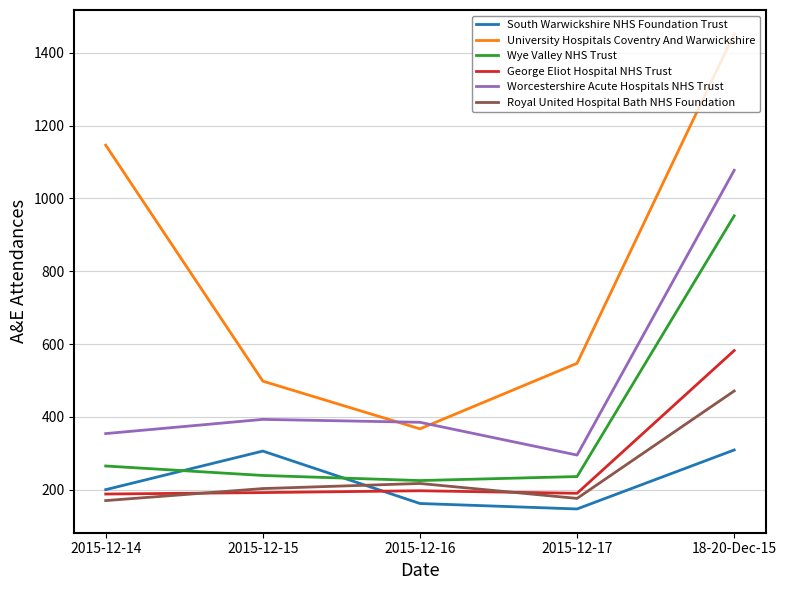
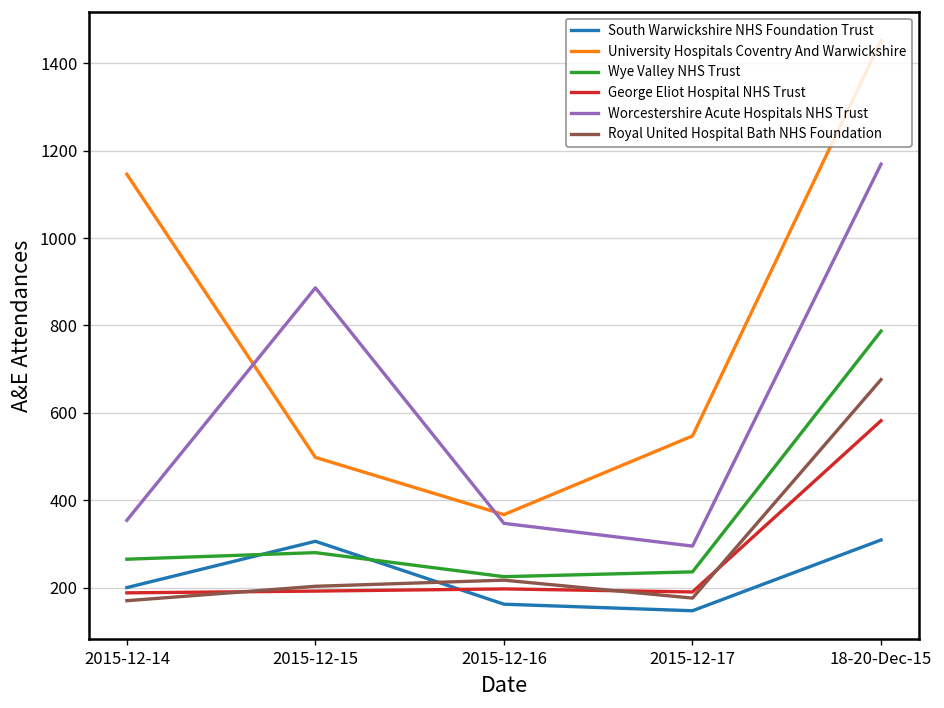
  {
    "South Warwickshire NHS Foundation Trust": {
      "2015-12-14": 200,
      "2015-12-15": 310,
      "2015-12-16": 160,
      "2015-12-17": 150,
      "18-20-Dec-15": 310
    },
    "University Hospitals Coventry And Warwickshire": {
      "2015-12-14": 1150,
      "2015-12-15": 500,
      "2015-12-16": 370,
      "2015-12-17": 550
    },
    "Wye Valley NHS Trust": {
      "2015-12-14": 270,
-     "2015-12-15": 240,
+     "2015-12-15": 280,
      "2015-12-16": 230,
      "2015-12-17": 240,
-     "18-20-Dec-15": 950
+     "18-20-Dec-15": 790
    },
    "George Eliot Hospital NHS Trust": {
      "2015-12-14": 190,
      "2015-12-15": 190,
      "2015-12-16": 200,
      "2015-12-17": 190,
      "18-20-Dec-15": 580
    },
    "Worcestershire Acute Hospitals NHS Trust": {
      "2015-12-14": 350,
-     "2015-12-15": 390,
-     "2015-12-16": 390,
+     "2015-12-15": 890,
+     "2015-12-16": 350,
      "2015-12-17": 300,
-     "18-20-Dec-15": 1080
+     "18-20-Dec-15": 1170
    },
    "Royal United Hospital Bath NHS Foundation": {
      "2015-12-14": 170,
      "2015-12-15": 200,
      "2015-12-16": 220,
      "2015-12-17": 180,
-     "18-20-Dec-15": 470
+     "18-20-Dec-15": 680
    }
  }
